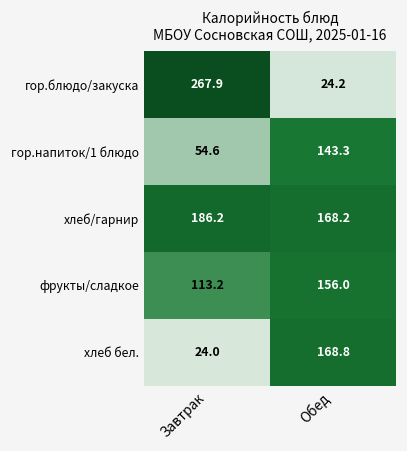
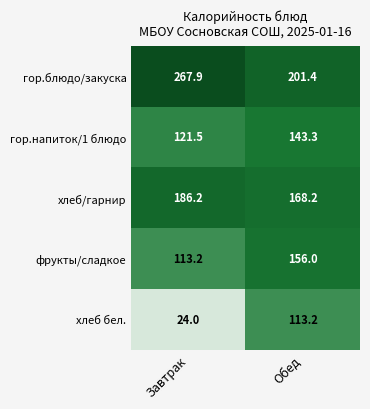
  {
    "гор.блюдо/закуска": {
      "Завтрак": 267.9,
-     "Обед": 24.2
+     "Обед": 201.4
    },
    "гор.напиток/1 блюдо": {
-     "Завтрак": 54.6,
+     "Завтрак": 121.5,
      "Обед": 143.3
    },
    "хлеб/гарнир": {
      "Завтрак": 186.2,
      "Обед": 168.2
    },
    "фрукты/сладкое": {
      "Завтрак": 113.2,
      "Обед": 156.0
    },
    "хлеб бел.": {
      "Завтрак": 24.0,
-     "Обед": 168.8
+     "Обед": 113.2
    }
  }
